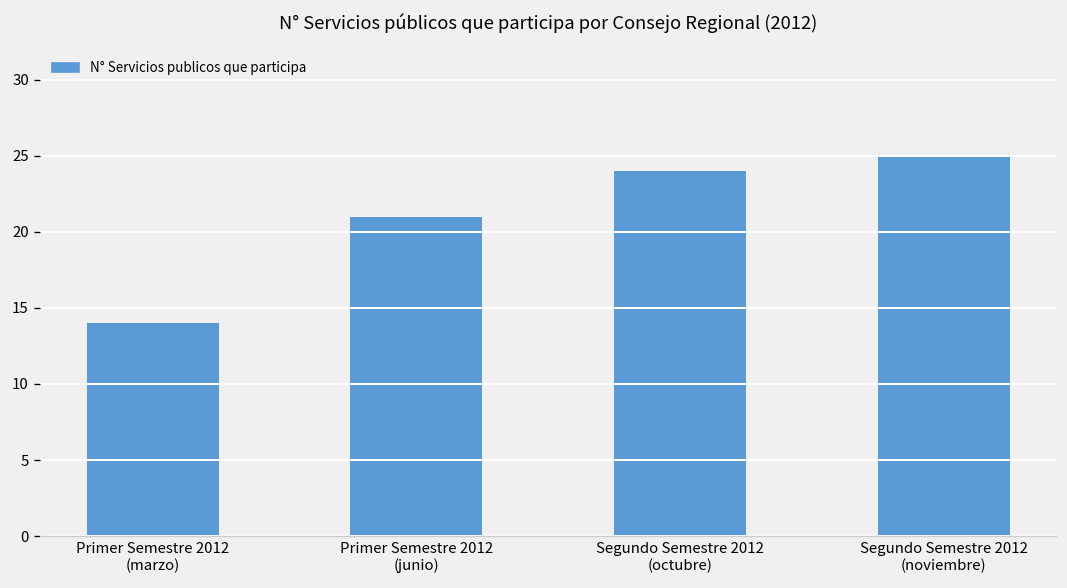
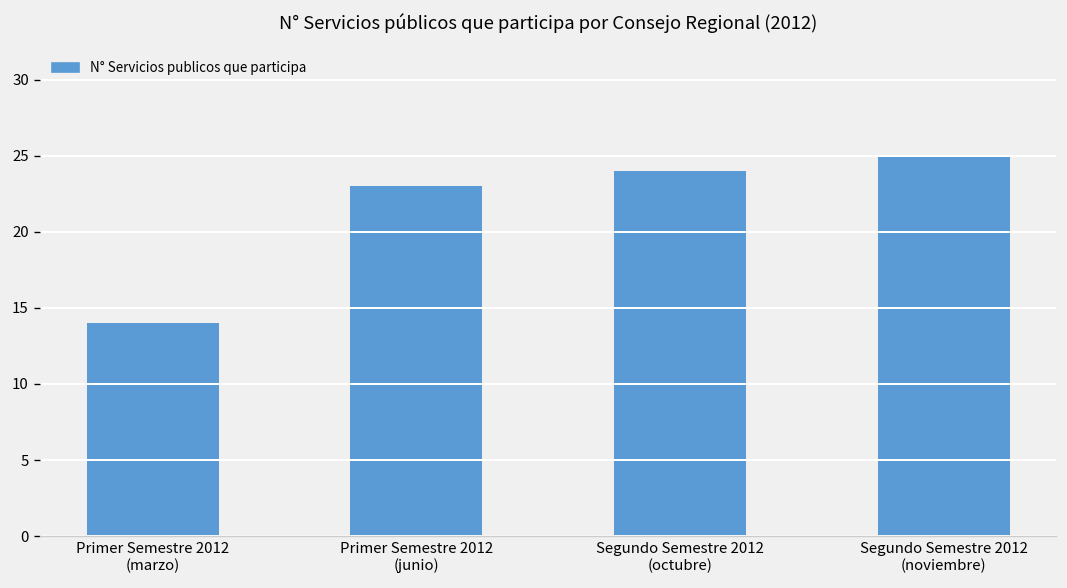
  {
    "Primer Semestre 2012 (marzo)": 14,
-   "Primer Semestre 2012 (junio)": 21,
+   "Primer Semestre 2012 (junio)": 23,
    "Segundo Semestre 2012 (octubre)": 24,
    "Segundo Semestre 2012 (noviembre)": 25
  }
